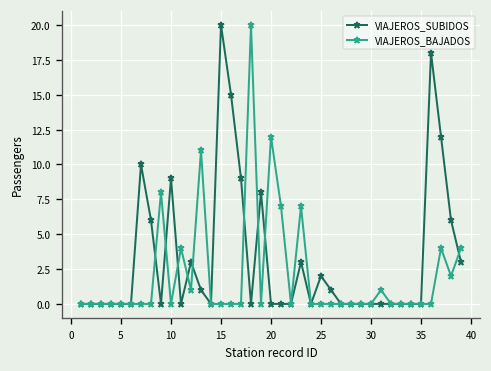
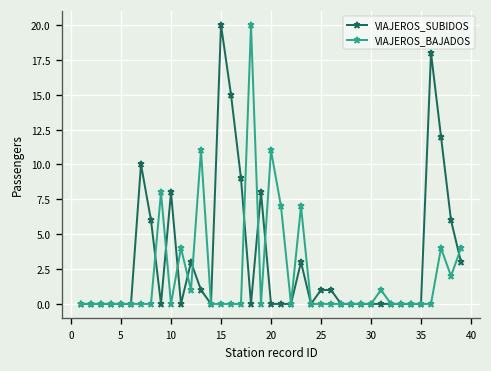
  {
    "VIAJEROS_SUBIDOS": {
-     "10": 9,
+     "10": 8,
      "15": 20,
      "20": 0,
-     "25": 2
+     "25": 1
    },
    "VIAJEROS_BAJADOS": {
      "10": 0,
      "15": 0,
-     "20": 12,
+     "20": 11,
      "25": 0
    }
  }
